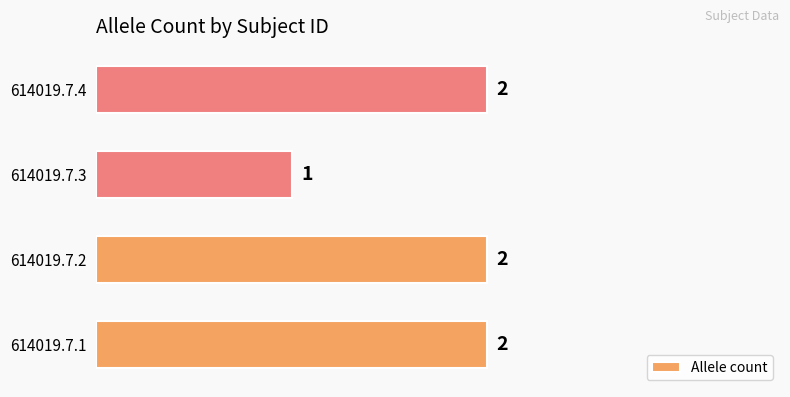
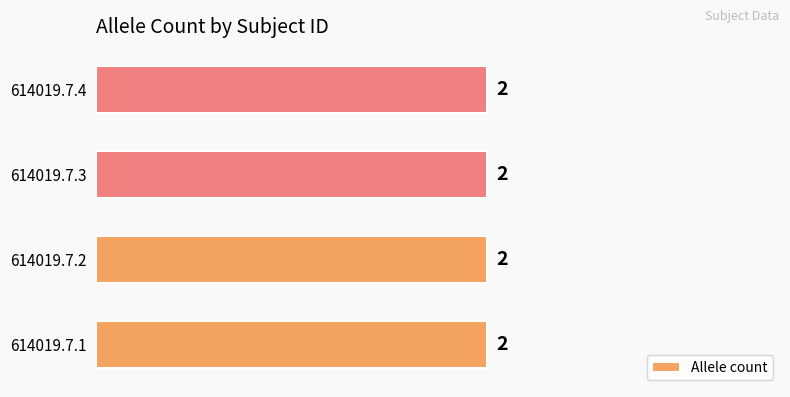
  {
    "614019.7.4": 2,
-   "614019.7.3": 1,
+   "614019.7.3": 2,
    "614019.7.2": 2,
    "614019.7.1": 2
  }
